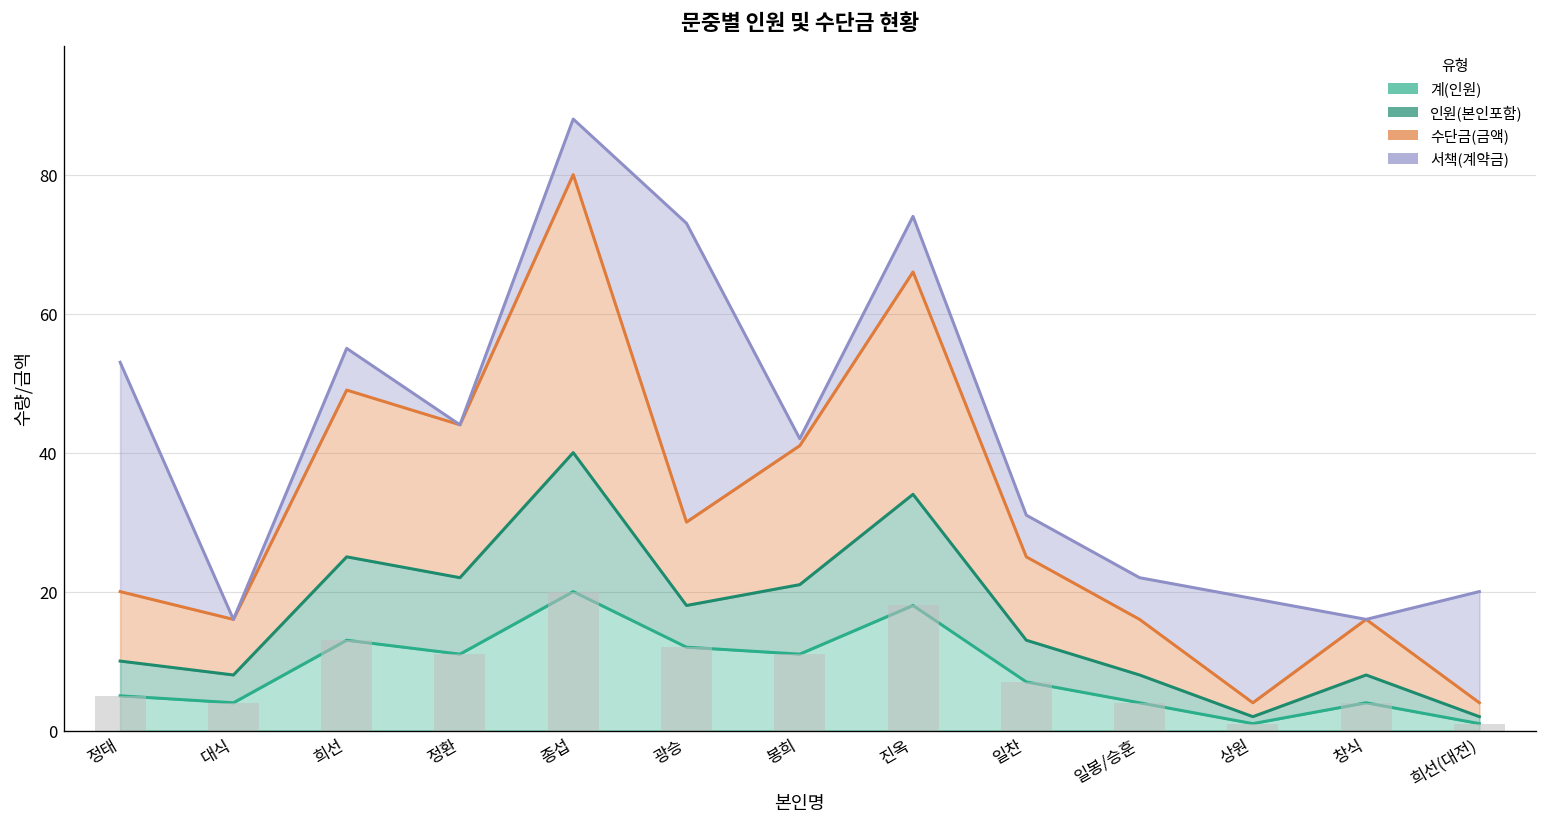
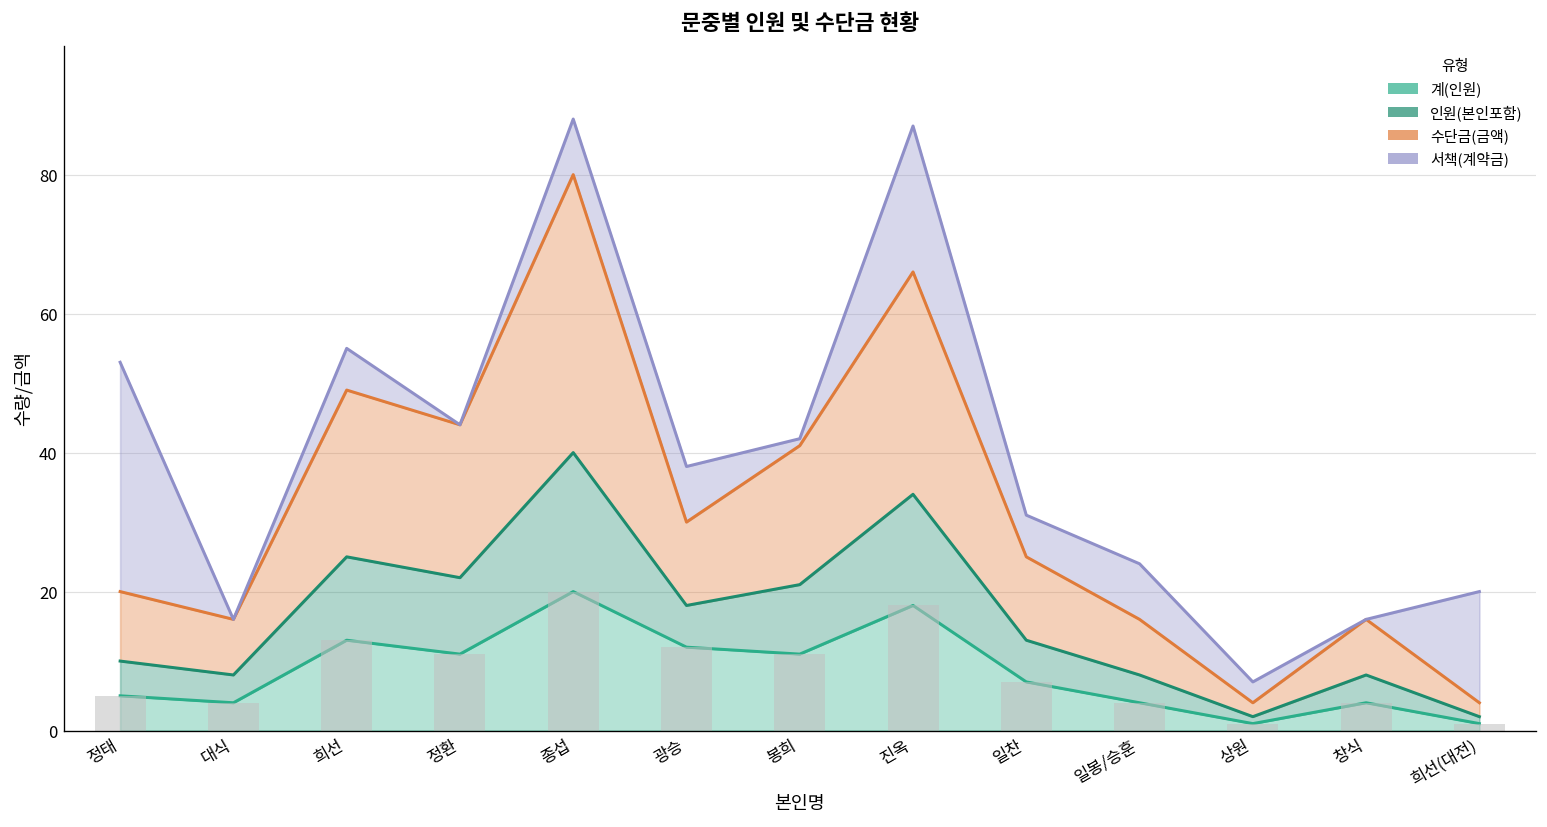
  {
    "수단금(금액)": {
      "정태": 10,
      "희선": 24,
      "종섭": 40,
      "광승": 12,
      "봉희": 20,
      "진옥": 32,
      "일찬": 12,
      "일봉/승훈": 8,
      "상원": 2,
      "희선(대전)": 2
    },
    "서책(계약금)": {
      "정태": 33,
      "희선": 6,
      "종섭": 8,
-     "광승": 43,
+     "광승": 8,
      "봉희": 1,
-     "진옥": 8,
+     "진옥": 21,
      "일찬": 6,
-     "일봉/승훈": 6,
-     "상원": 15,
+     "일봉/승훈": 8,
+     "상원": 3,
      "희선(대전)": 16
    }
  }
